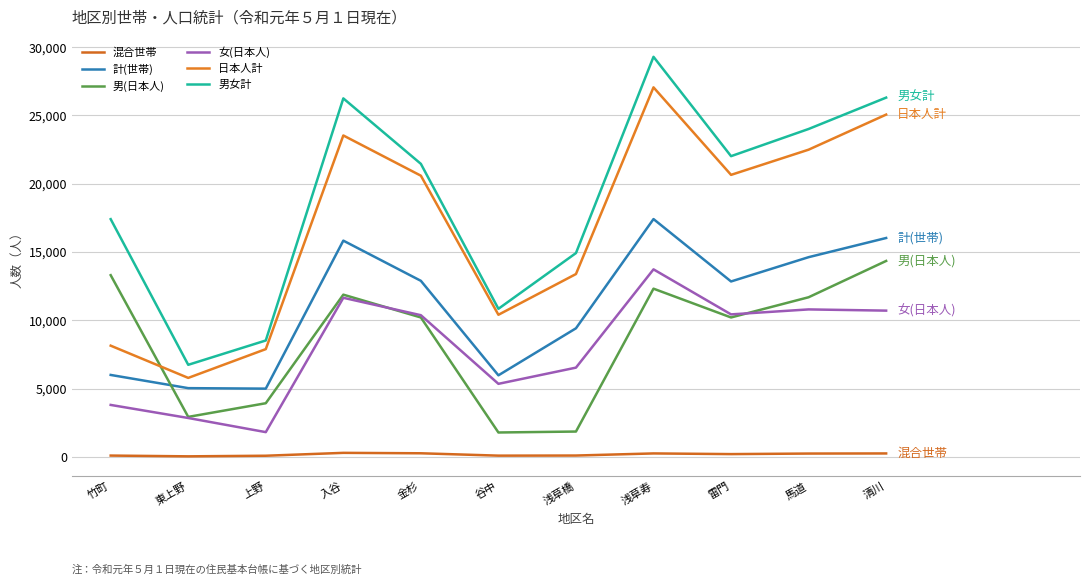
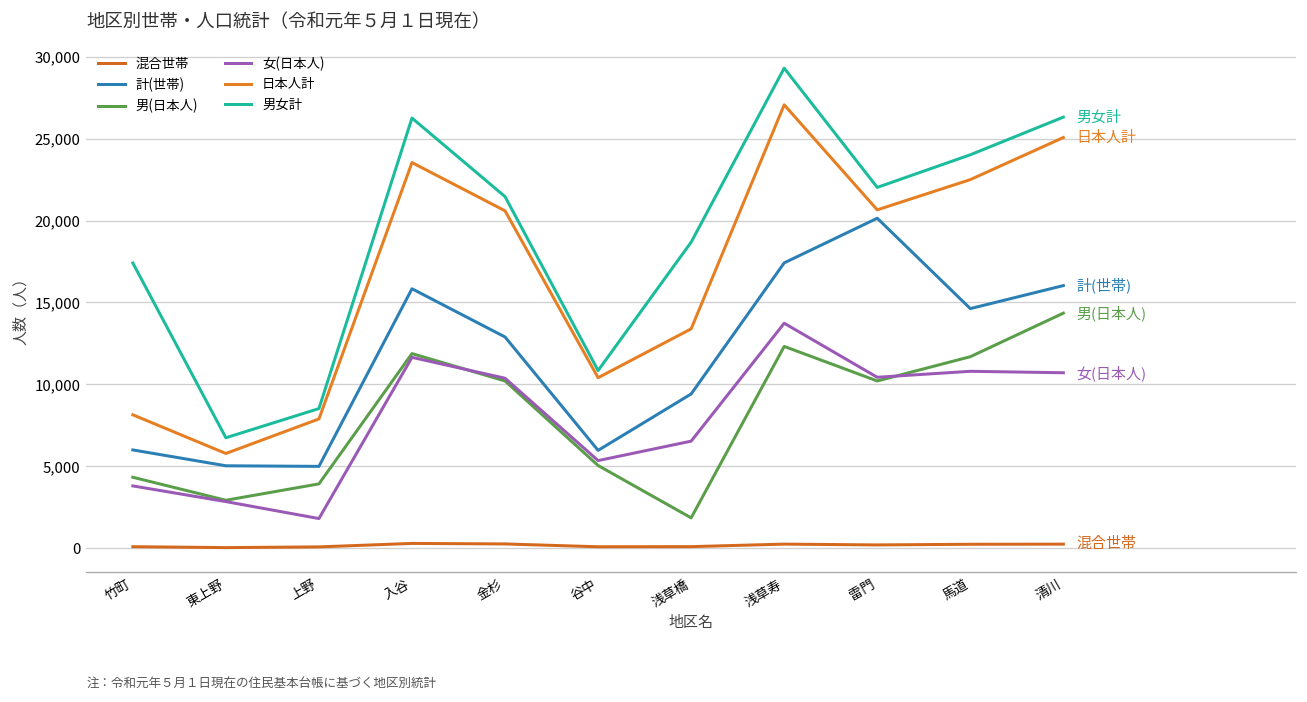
  {
    "計(世帯)": {
      "竹町": "6,000",
      "東上野": "5,000",
      "上野": "5,000",
      "入谷": "15,800",
      "金杉": "12,900",
      "谷中": "6,000",
      "浅草橋": "9,400",
      "浅草寿": "17,400",
-     "雷門": "12,800",
+     "雷門": "20,100",
      "馬道": "14,600",
      "清川": "16,000"
    },
    "男(日本人)": {
-     "竹町": "13,300",
+     "竹町": "4,300",
      "上野": "3,900",
      "入谷": "11,900",
-     "谷中": "1,800",
+     "谷中": "5,100",
      "浅草橋": "1,900",
      "浅草寿": "12,300",
      "雷門": "10,200",
      "馬道": "11,700",
      "清川": "14,400"
    },
    "女(日本人)": {
      "竹町": "3,800",
      "上野": "1,800",
      "入谷": "11,700",
      "谷中": "5,400",
      "浅草橋": "6,500",
      "浅草寿": "13,700",
      "雷門": "10,400",
      "馬道": "10,800",
      "清川": "10,700"
    },
    "男女計": {
      "竹町": "17,400",
      "東上野": "6,700",
      "上野": "8,500",
      "入谷": "26,300",
      "金杉": "21,500",
      "谷中": "10,800",
-     "浅草橋": "14,900",
+     "浅草橋": "18,700",
      "浅草寿": "29,300",
      "雷門": "22,000",
      "馬道": "24,000",
      "清川": "26,300"
    }
  }
